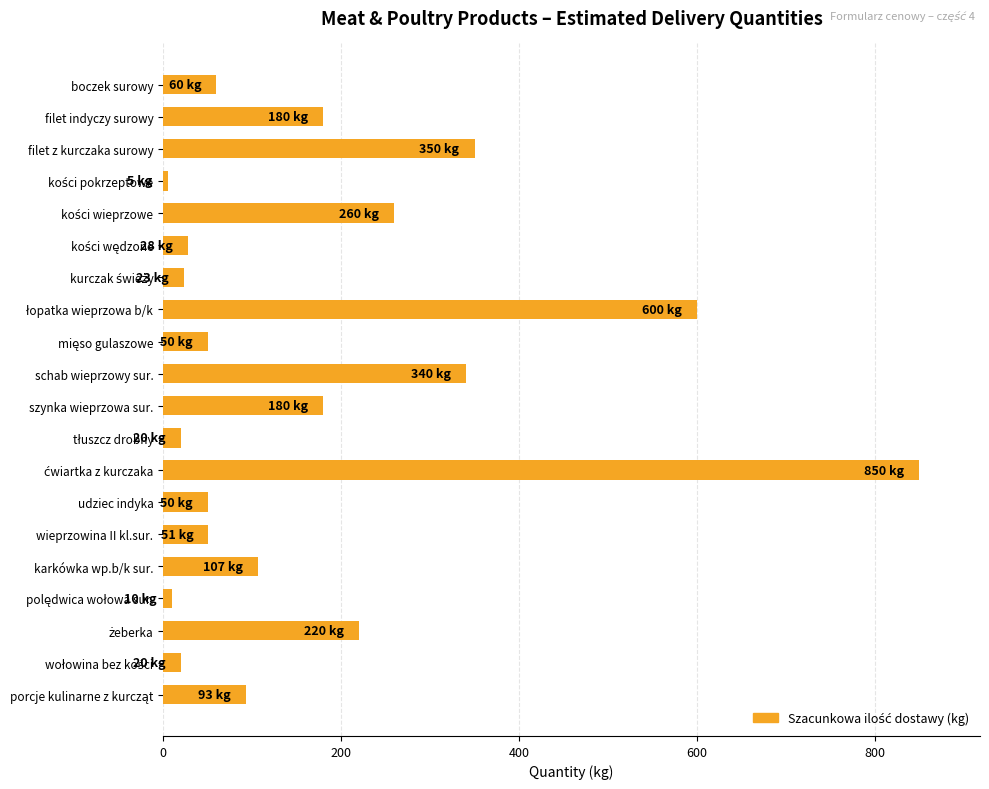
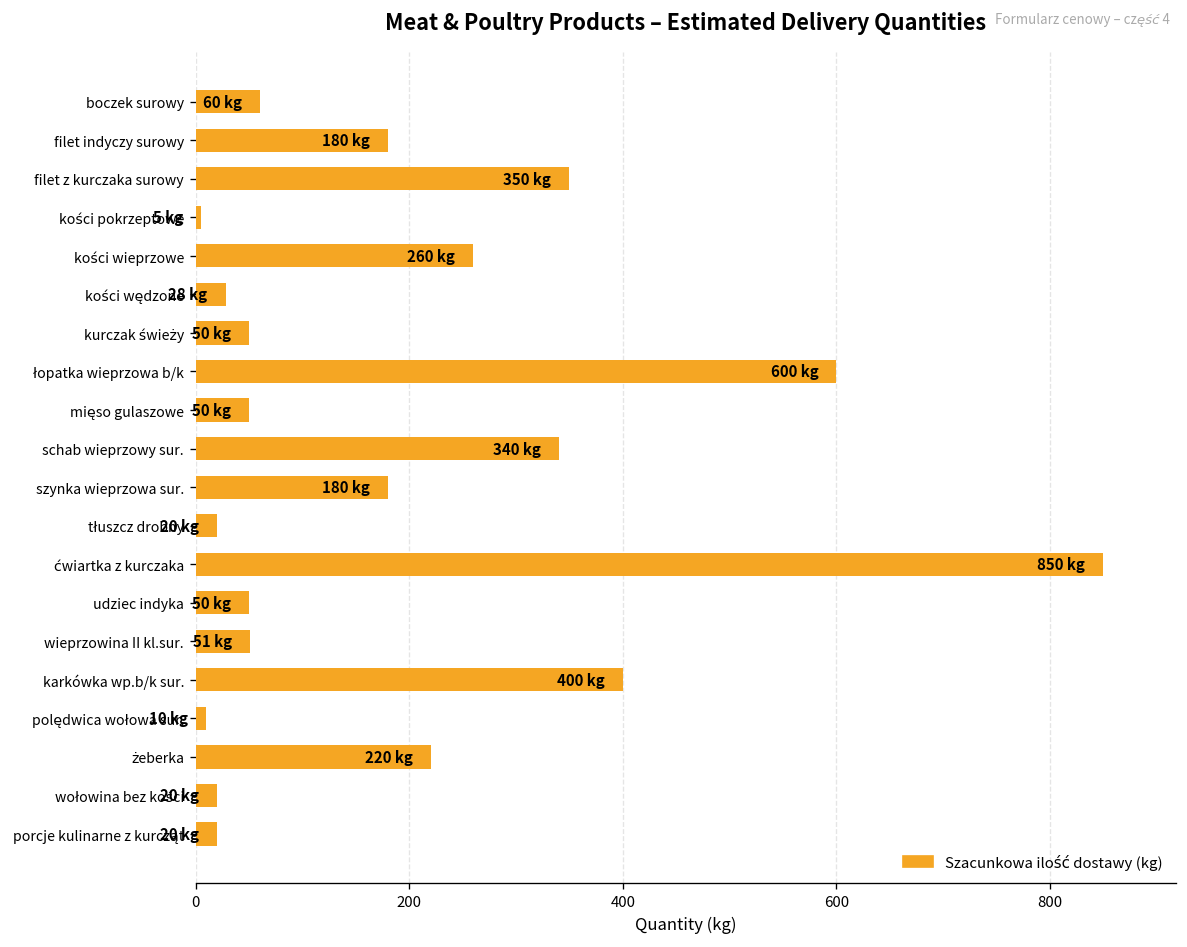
  {
    "boczek surowy": 60,
    "filet indyczy surowy": 180,
    "filet z kurczaka surowy": 350,
    "kości pokrzeptowe": 5,
    "kości wieprzowe": 260,
    "kości wędzone": 28,
-   "kurczak świeży": 23,
+   "kurczak świeży": 50,
    "łopatka wieprzowa b/k": 600,
    "mięso gulaszowe": 50,
    "schab wieprzowy sur.": 340,
    "szynka wieprzowa sur.": 180,
    "tłuszcz drobny": 20,
    "ćwiartka z kurczaka": 850,
    "udziec indyka": 50,
    "wieprzowina II kl.sur.": 51,
-   "karkówka wp.b/k sur.": 107,
+   "karkówka wp.b/k sur.": 400,
    "polędwica wołowa sur.": 10,
    "żeberka": 220,
    "wołowina bez kości": 20,
-   "porcje kulinarne z kurcząt": 93
+   "porcje kulinarne z kurcząt": 20
  }
